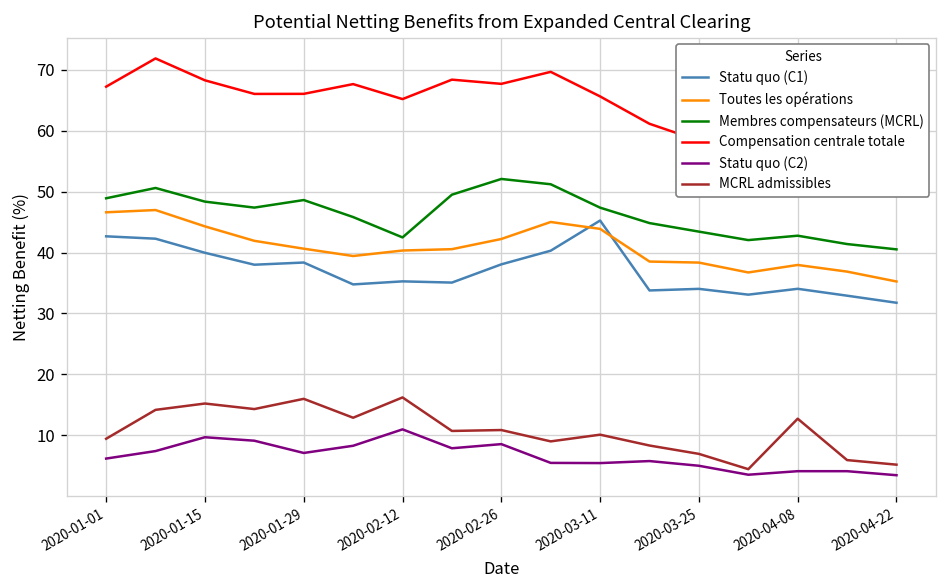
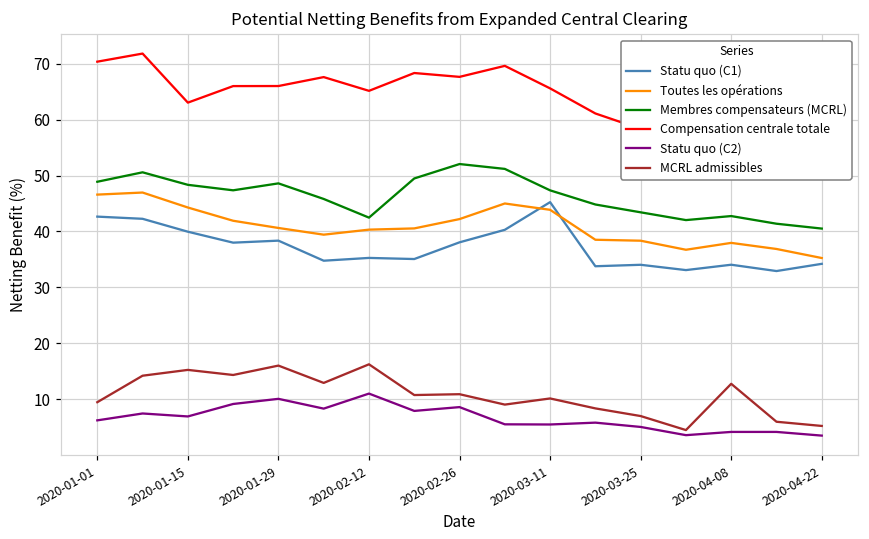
  {
    "Statu quo (C1)": {
      "2020-01-01": 43,
      "2020-01-15": 40,
      "2020-01-29": 38,
      "2020-02-12": 35,
      "2020-02-26": 38,
      "2020-03-11": 45,
      "2020-03-25": 34,
      "2020-04-08": 34,
-     "2020-04-22": 32
+     "2020-04-22": 34
    },
    "Toutes les opérations": {
      "2020-01-01": 47,
      "2020-01-15": 44,
      "2020-01-29": 41,
      "2020-02-12": 40,
      "2020-02-26": 42,
      "2020-03-11": 44,
      "2020-03-25": 38,
      "2020-04-08": 38,
      "2020-04-22": 35
    },
    "Membres compensateurs (MCRL)": {
      "2020-01-01": 49,
      "2020-01-15": 48,
      "2020-01-29": 49,
      "2020-02-12": 42,
      "2020-02-26": 52,
      "2020-03-11": 47,
      "2020-03-25": 43,
      "2020-04-08": 43,
      "2020-04-22": 41
    },
    "Compensation centrale totale": {
-     "2020-01-01": 67,
-     "2020-01-15": 68,
+     "2020-01-01": 70,
+     "2020-01-15": 63,
      "2020-01-29": 66,
      "2020-02-12": 65,
      "2020-02-26": 68,
      "2020-03-11": 66
    },
    "Statu quo (C2)": {
      "2020-01-01": 6,
-     "2020-01-15": 10,
-     "2020-01-29": 7,
+     "2020-01-15": 7,
+     "2020-01-29": 10,
      "2020-02-12": 11,
      "2020-02-26": 9,
      "2020-03-11": 5,
      "2020-03-25": 5,
      "2020-04-08": 4,
      "2020-04-22": 3
    },
    "MCRL admissibles": {
      "2020-01-01": 9,
      "2020-01-15": 15,
      "2020-01-29": 16,
      "2020-02-12": 16,
      "2020-02-26": 11,
      "2020-03-11": 10,
      "2020-03-25": 7,
      "2020-04-08": 13,
      "2020-04-22": 5
    }
  }
